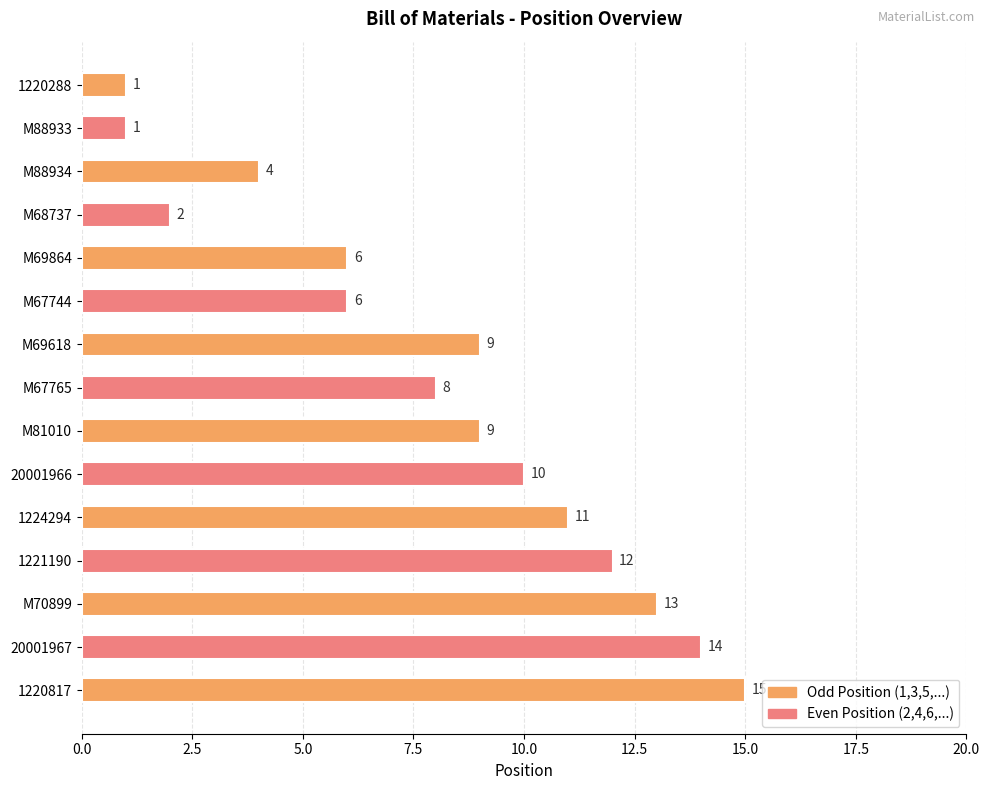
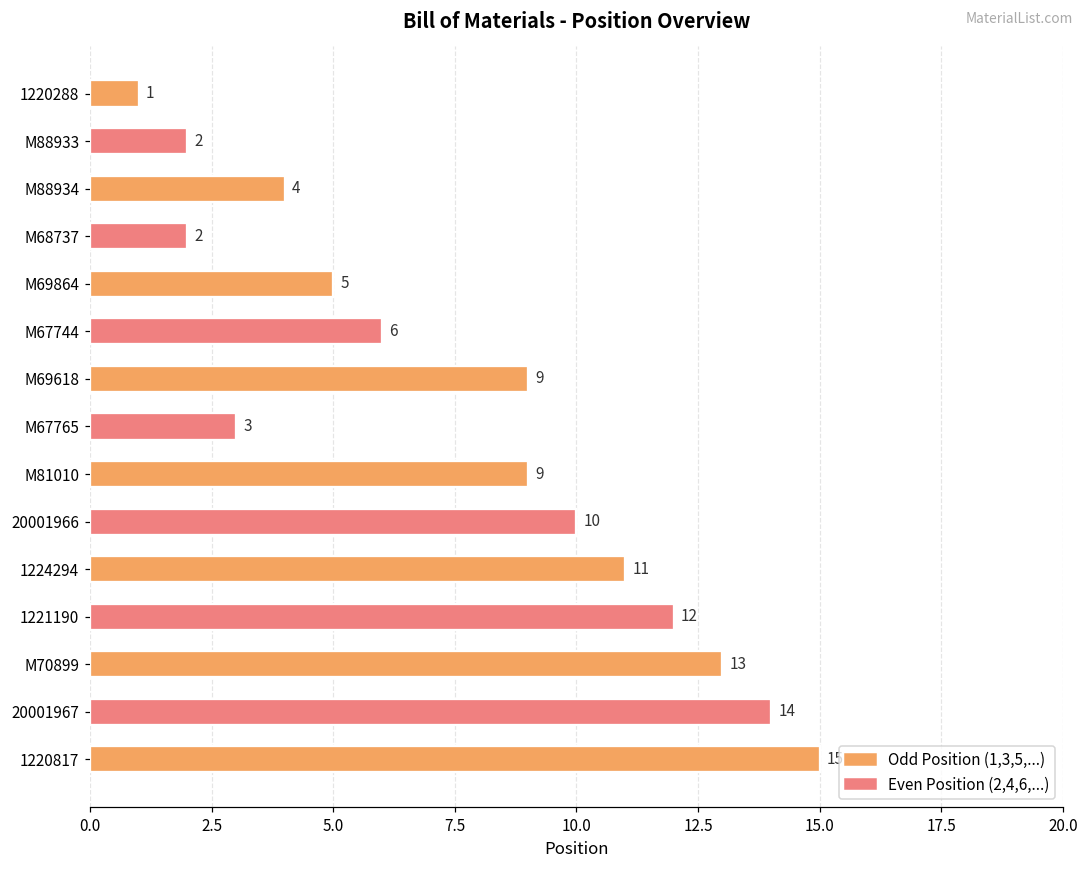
  {
    "1220288": 1,
-   "M88933": 1,
+   "M88933": 2,
    "M88934": 4,
    "M68737": 2,
-   "M69864": 6,
+   "M69864": 5,
    "M67744": 6,
    "M69618": 9,
-   "M67765": 8,
+   "M67765": 3,
    "M81010": 9,
    "20001966": 10,
    "1224294": 11,
    "1221190": 12,
    "M70899": 13,
    "20001967": 14
  }
